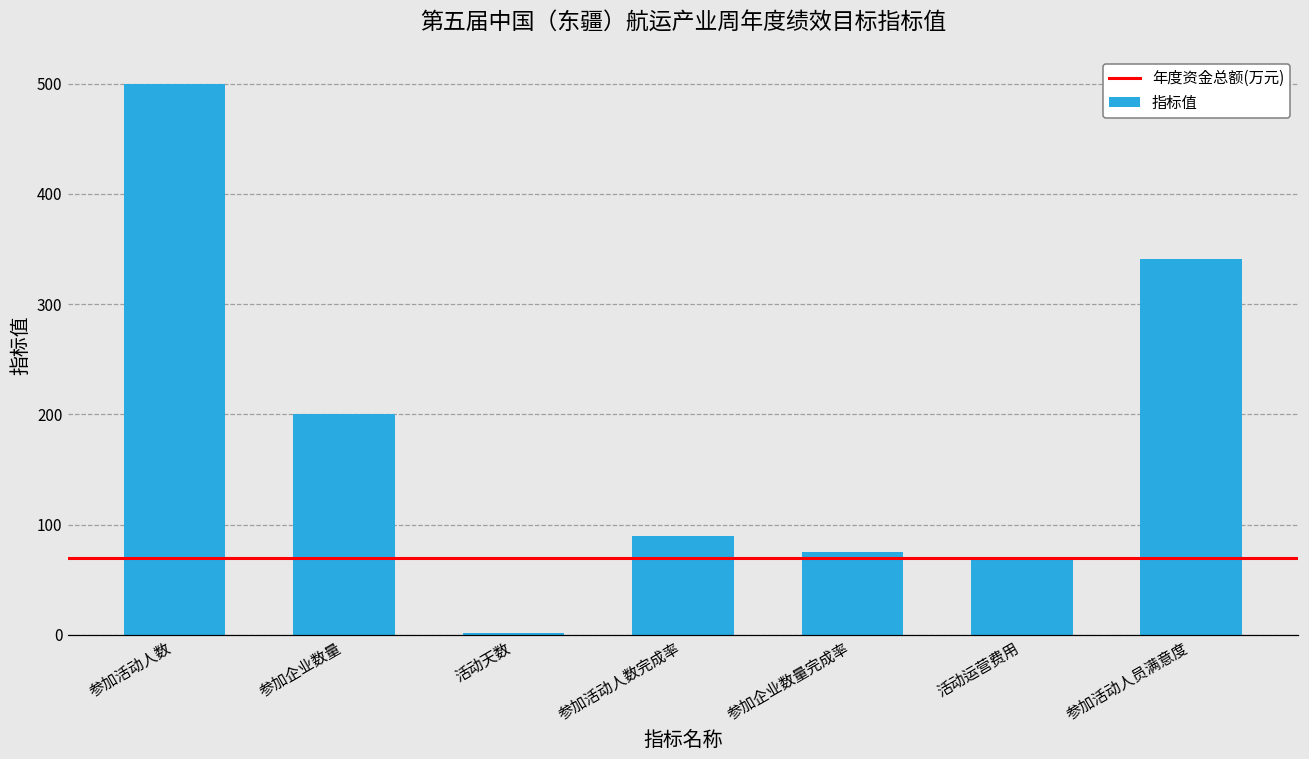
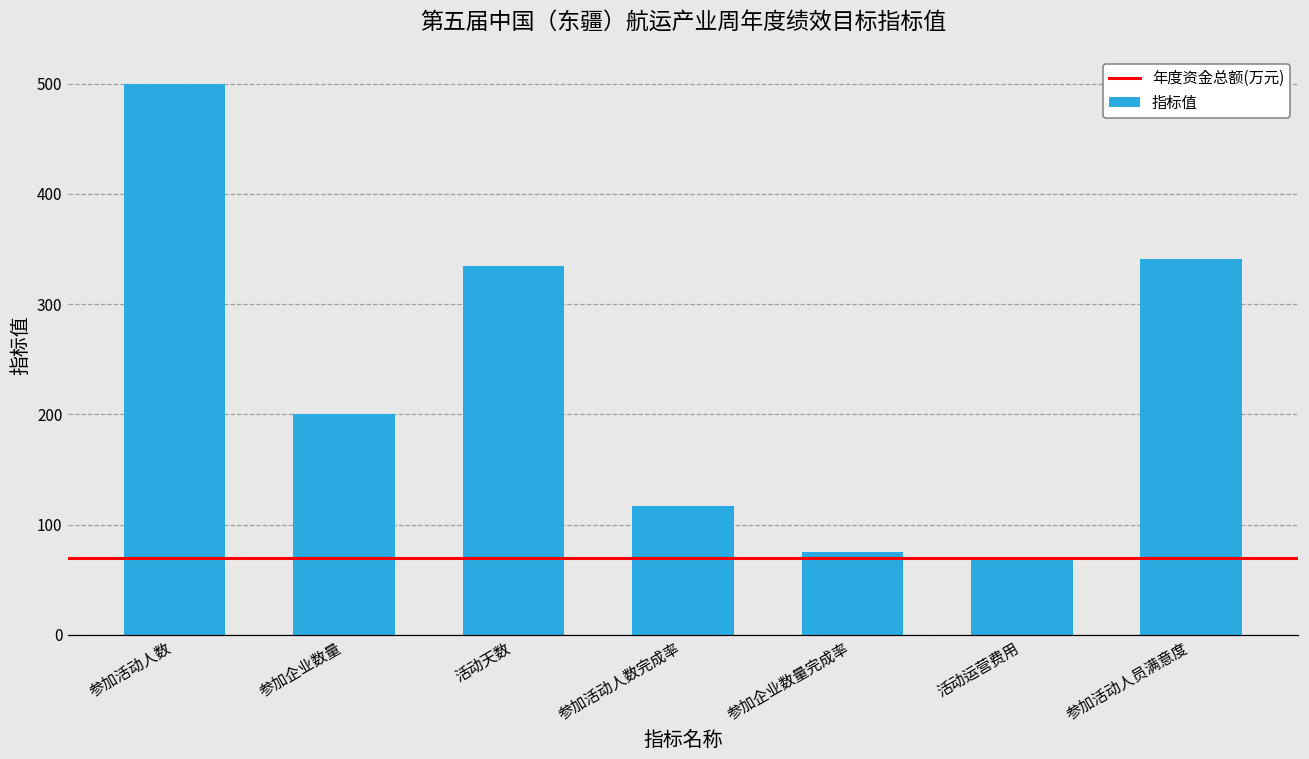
  {
    "参加活动人数": 500,
    "参加企业数量": 200,
-   "活动天数": 2,
-   "参加活动人数完成率": 90,
+   "活动天数": 335,
+   "参加活动人数完成率": 117,
    "参加企业数量完成率": 75,
    "活动运营费用": 70,
    "参加活动人员满意度": 341
  }
